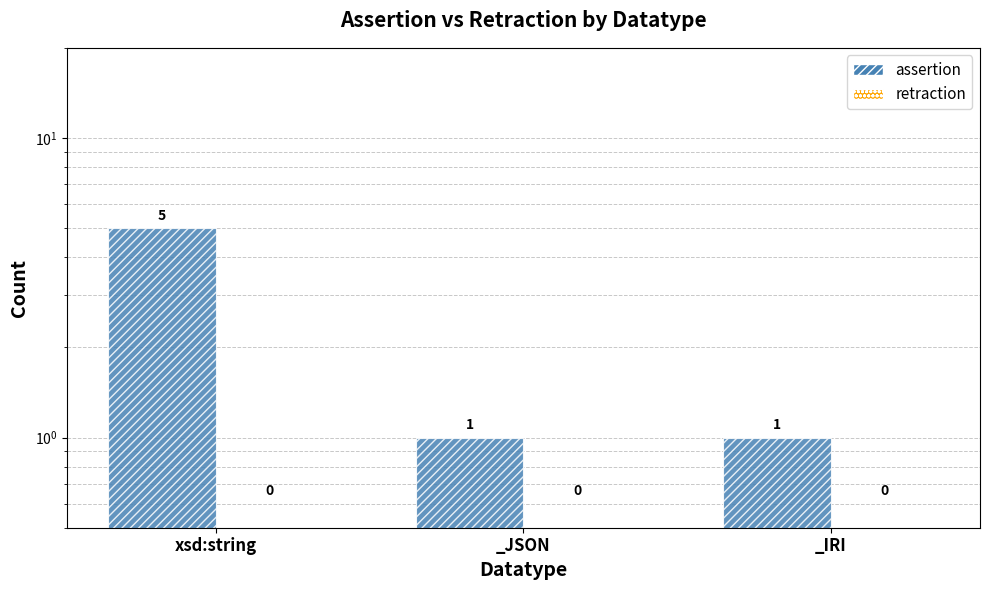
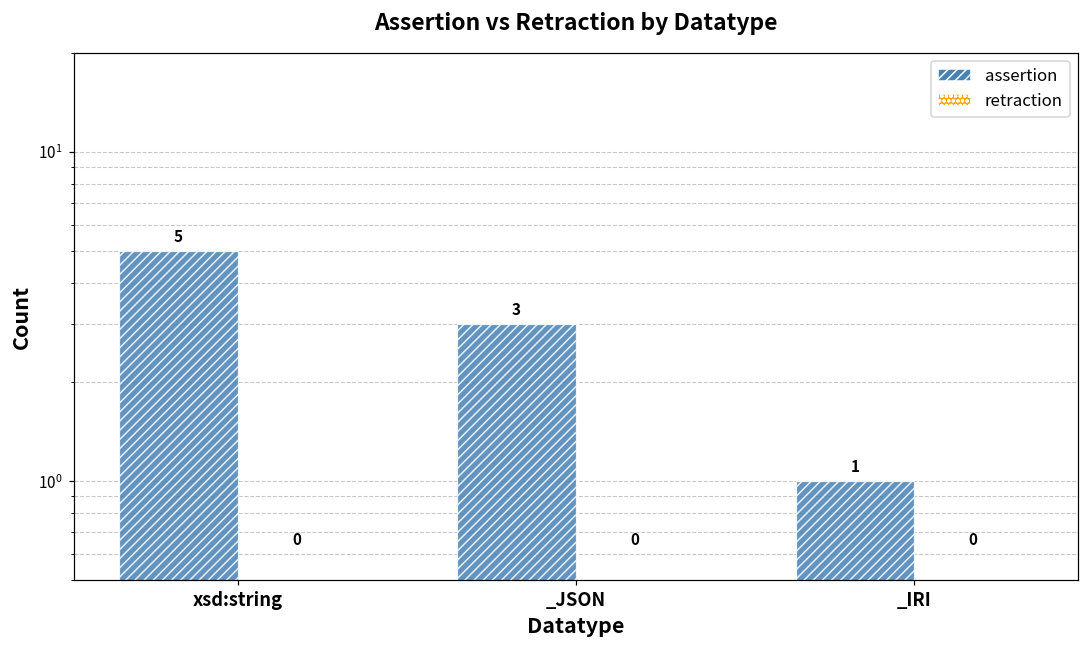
  {
    "assertion": {
      "xsd:string": 5,
-     "_JSON": 1,
+     "_JSON": 3,
      "_IRI": 1
    }
  }
